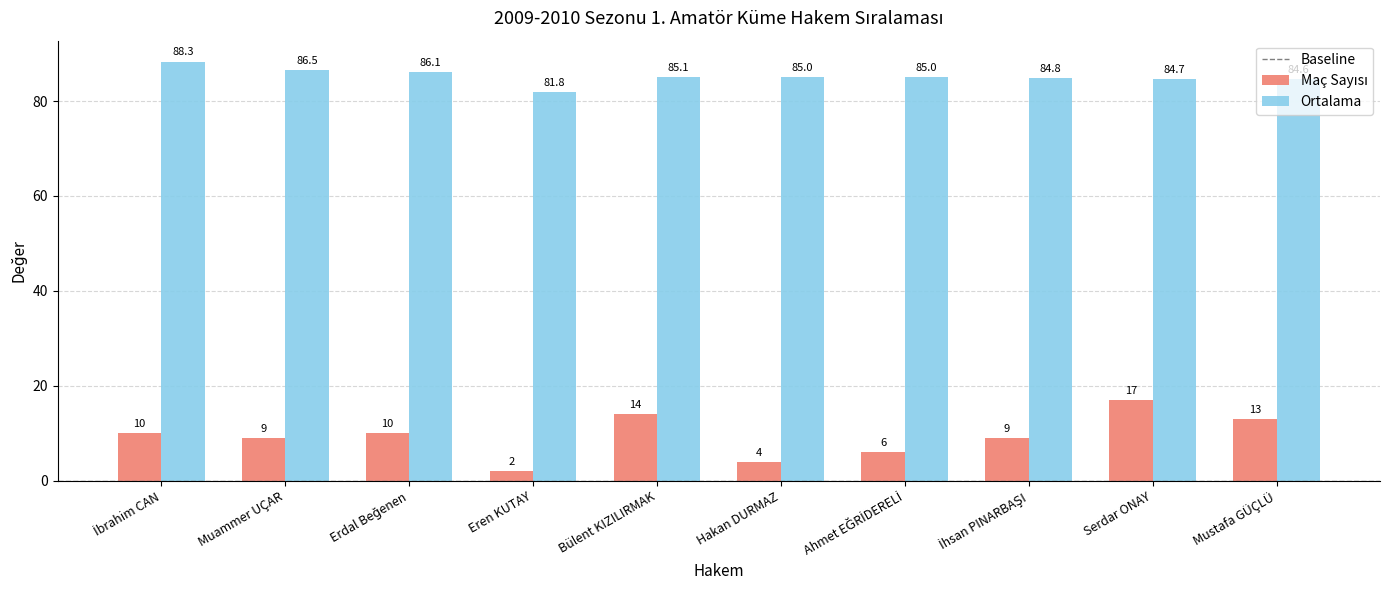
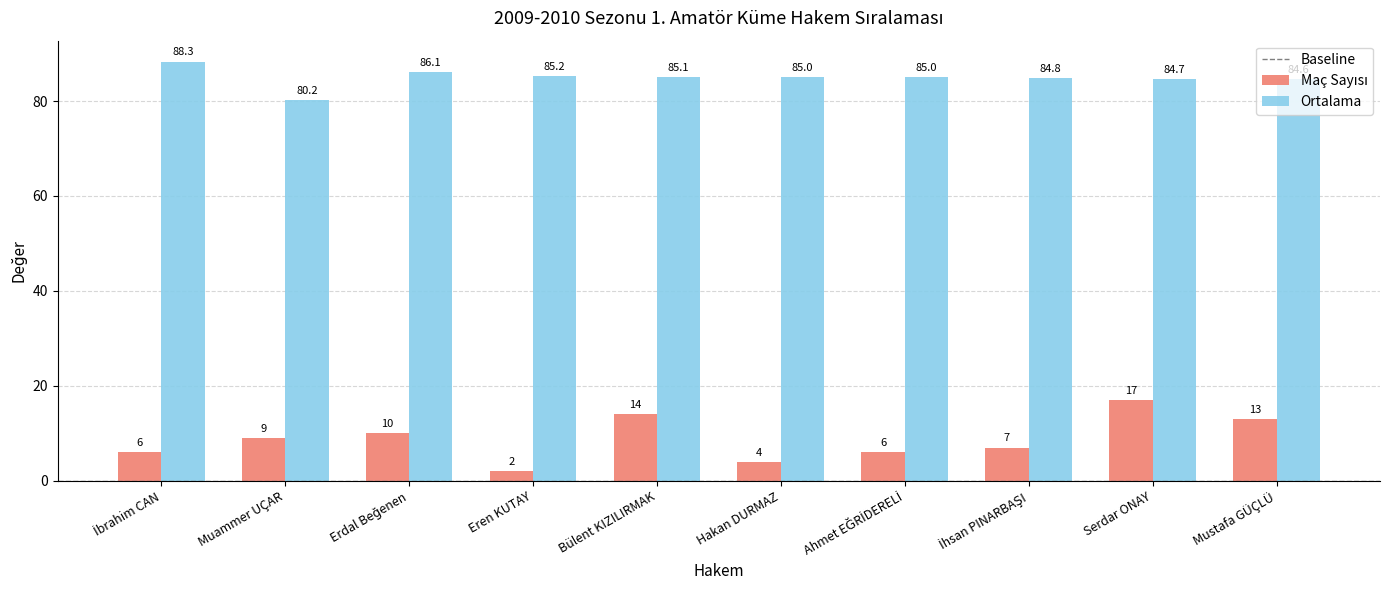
  {
    "Maç Sayısı": {
-     "İbrahim CAN": 10,
+     "İbrahim CAN": 6,
      "Muammer UÇAR": 9,
      "Erdal Beğenen": 10,
      "Eren KUTAY": 2,
      "Bülent KIZILIRMAK": 14,
      "Hakan DURMAZ": 4,
      "Ahmet EĞRİDERELİ": 6,
-     "İhsan PINARBAŞI": 9,
+     "İhsan PINARBAŞI": 7,
      "Serdar ONAY": 17,
      "Mustafa GÜÇLÜ": 13
    },
    "Ortalama": {
      "İbrahim CAN": 88.3,
-     "Muammer UÇAR": 86.5,
+     "Muammer UÇAR": 80.2,
      "Erdal Beğenen": 86.1,
-     "Eren KUTAY": 81.8,
+     "Eren KUTAY": 85.2,
      "Bülent KIZILIRMAK": 85.1,
      "Hakan DURMAZ": 85.0,
      "Ahmet EĞRİDERELİ": 85.0,
      "İhsan PINARBAŞI": 84.8,
      "Serdar ONAY": 84.7
    }
  }
